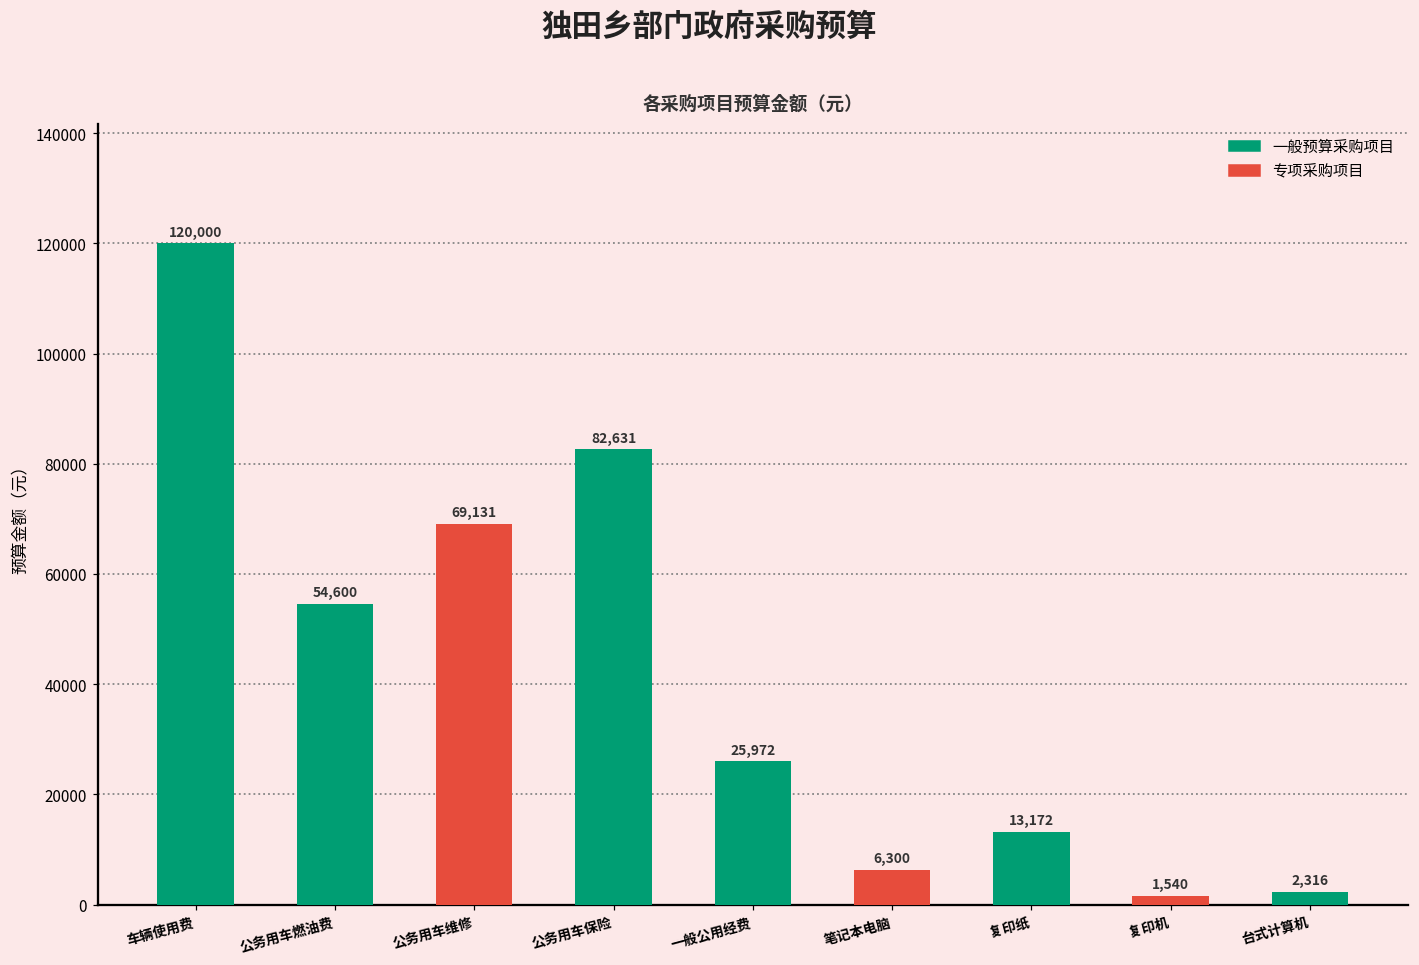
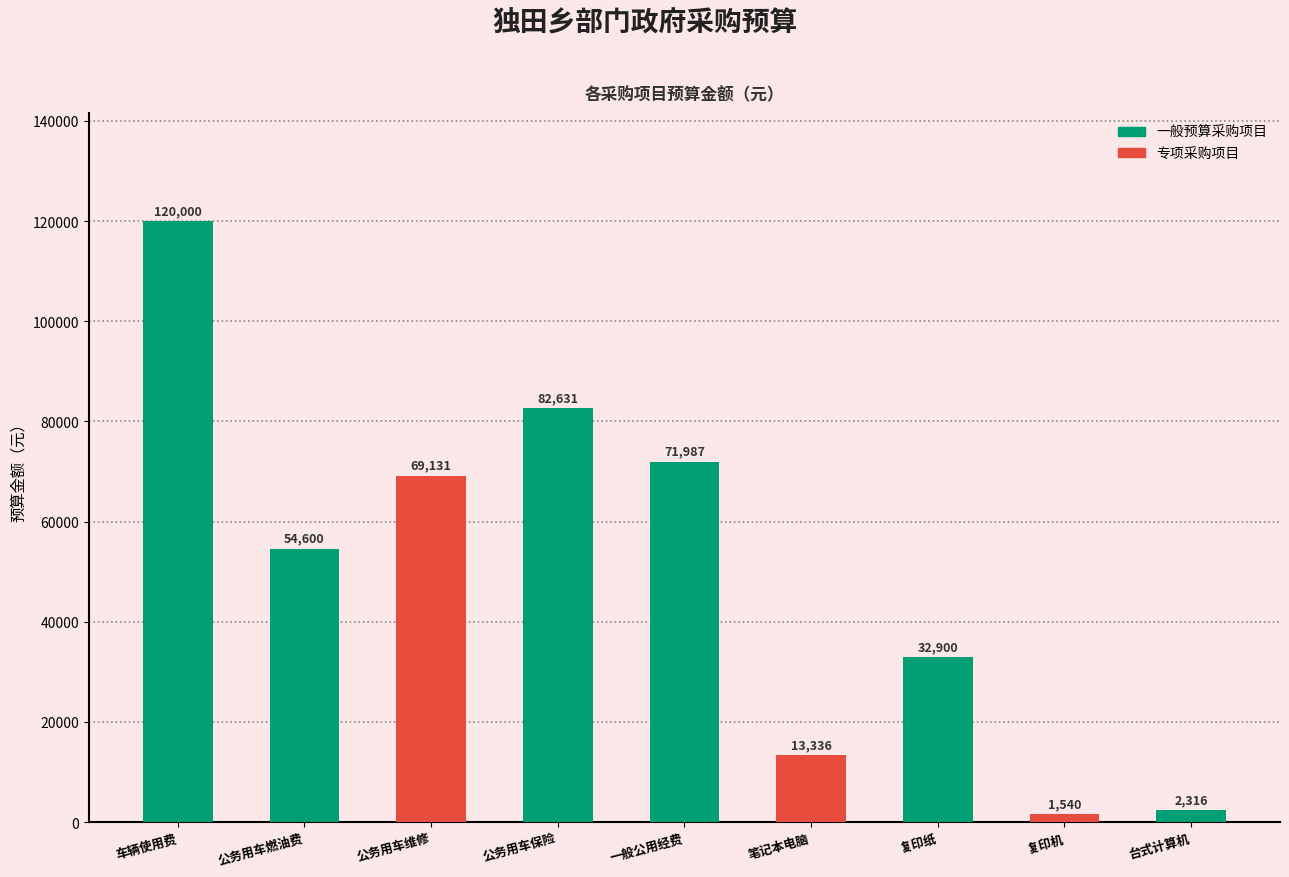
  {
    "车辆使用费": "120,000",
    "公务用车燃油费": "54,600",
    "公务用车维修": "69,131",
    "公务用车保险": "82,631",
-   "一般公用经费": "25,972",
-   "笔记本电脑": "6,300",
-   "复印纸": "13,172",
+   "一般公用经费": "71,987",
+   "笔记本电脑": "13,336",
+   "复印纸": "32,900",
    "复印机": "1,540",
    "台式计算机": "2,316"
  }
